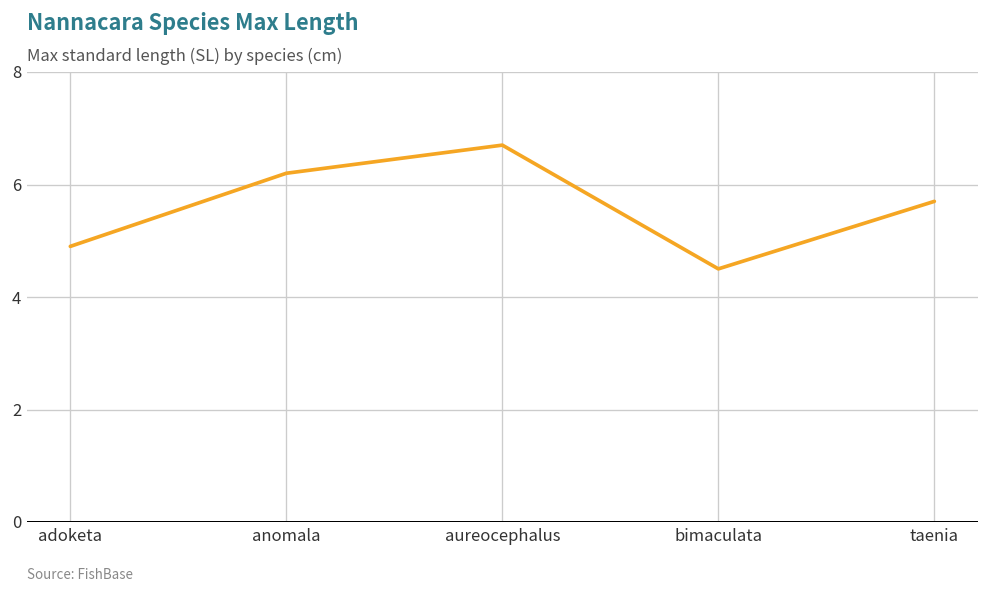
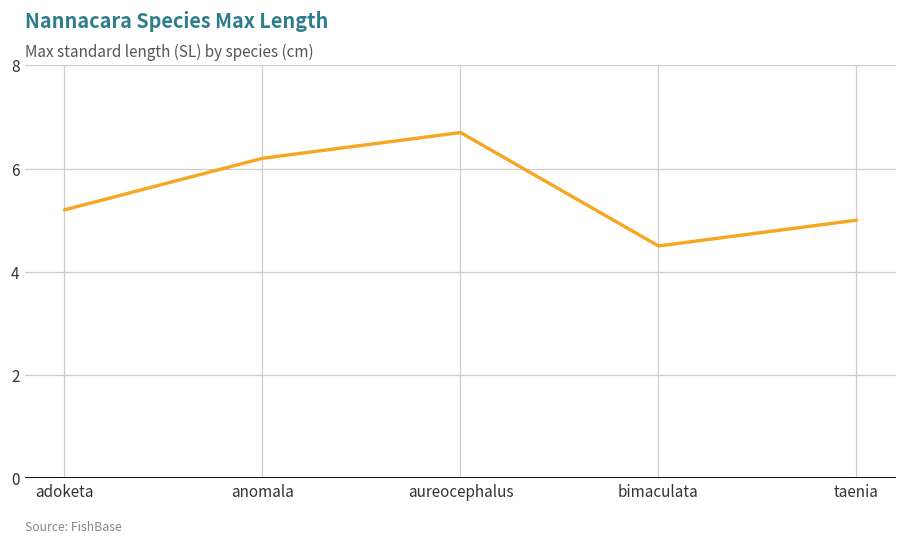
  {
-   "adoketa": 4.9,
+   "adoketa": 5.2,
    "anomala": 6.2,
    "aureocephalus": 6.7,
    "bimaculata": 4.5,
-   "taenia": 5.7
+   "taenia": 5.0
  }
